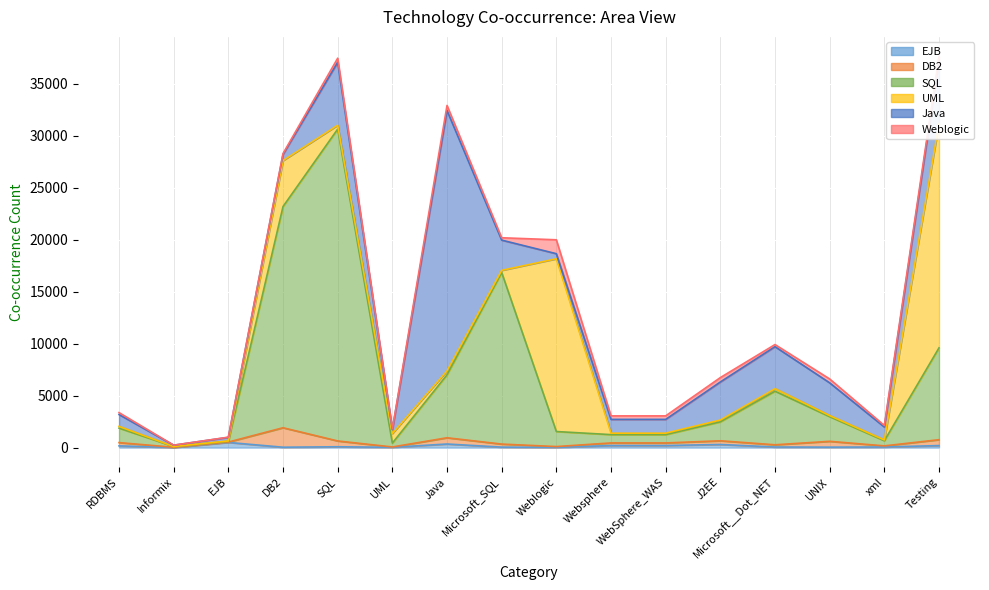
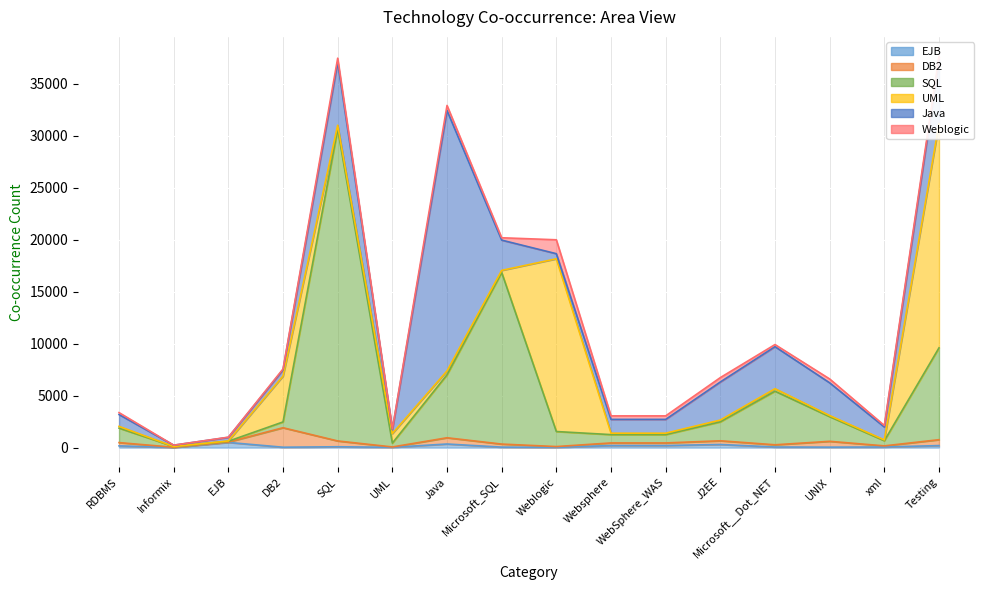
  {
    "SQL": {
-     "DB2": 21300,
+     "DB2": 600,
      "SQL": 30000,
      "UML": 400,
      "Java": 6100,
      "Weblogic": 1400,
      "Testing": 8800
    },
    "UML": {
      "DB2": 4400,
      "SQL": 400,
      "UML": 900,
      "Java": 400,
      "Weblogic": 16600
    }
  }
